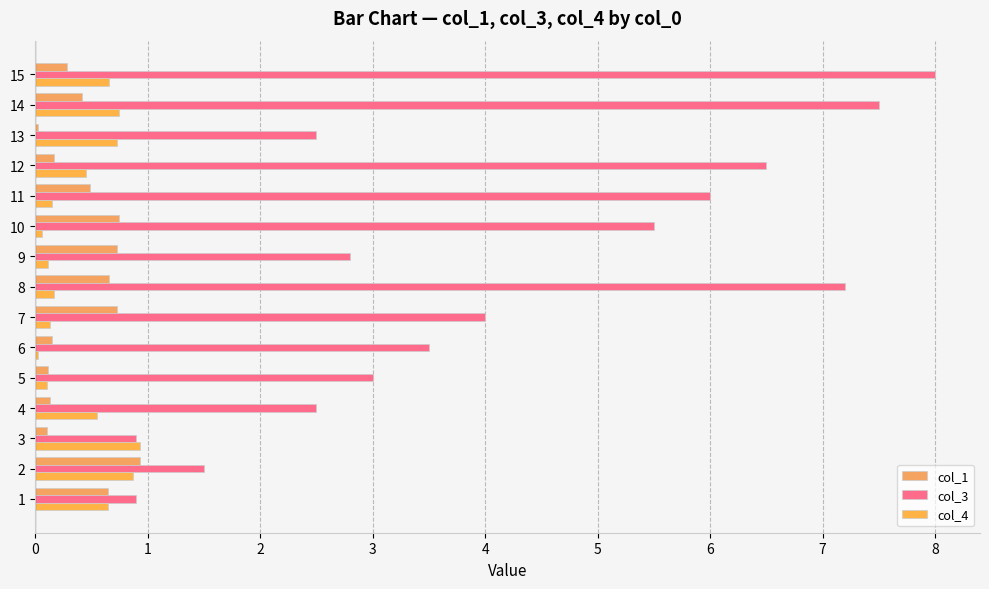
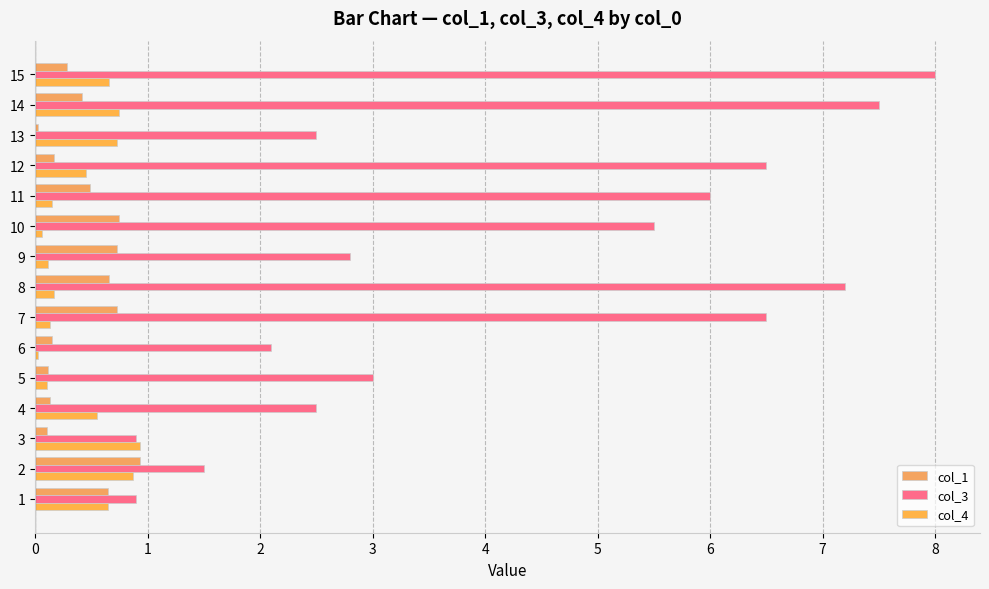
  {
    "col_3": {
      "15": 8.0,
      "14": 7.5,
      "13": 2.5,
      "12": 6.5,
      "11": 6.0,
      "10": 5.5,
      "9": 2.8,
      "8": 7.2,
-     "7": 4.0,
-     "6": 3.5,
+     "7": 6.5,
+     "6": 2.1,
      "5": 3.0,
      "4": 2.5,
      "3": 0.9,
      "2": 1.5,
      "1": 0.9
    }
  }
